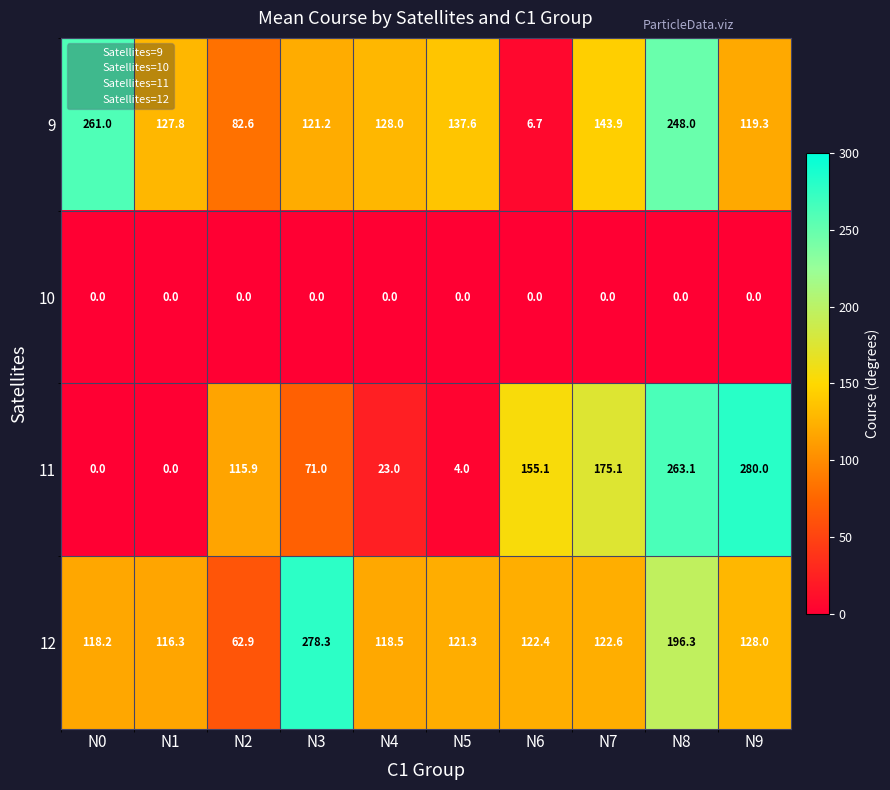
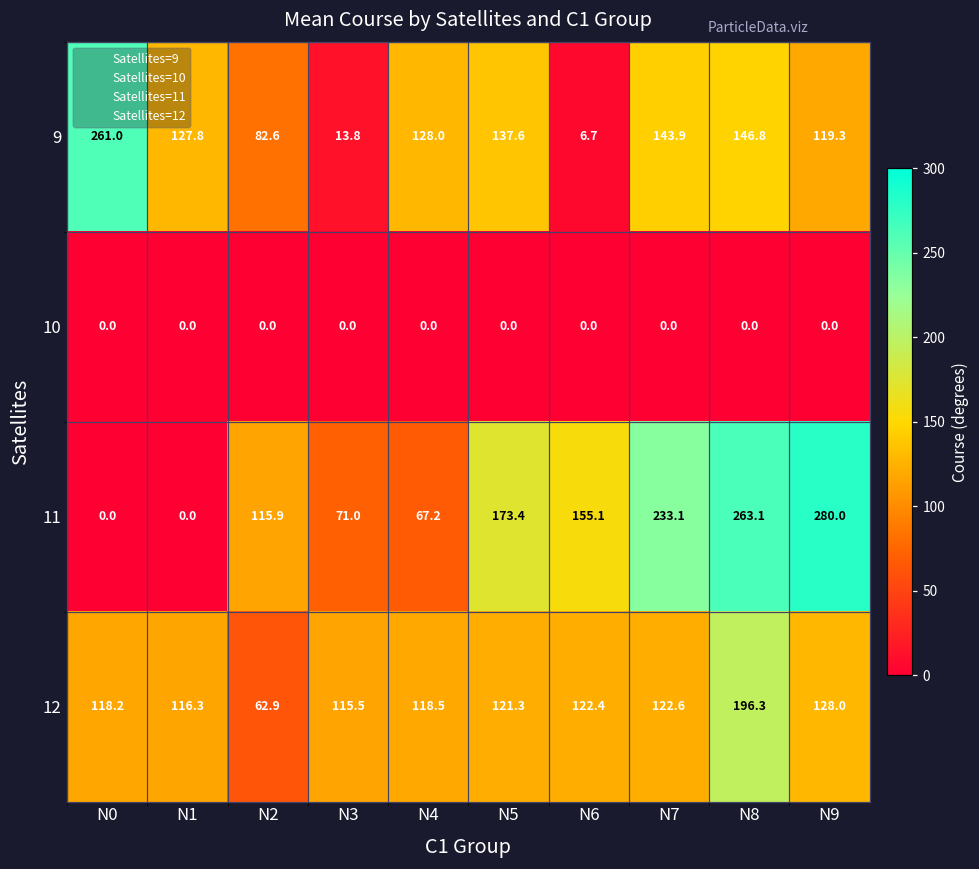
  {
    "9": {
      "N0": 261.0,
      "N1": 127.8,
      "N2": 82.6,
-     "N3": 121.2,
+     "N3": 13.8,
      "N4": 128.0,
      "N5": 137.6,
      "N6": 6.7,
      "N7": 143.9,
-     "N8": 248.0,
+     "N8": 146.8,
      "N9": 119.3
    },
    "10": {
      "N0": 0.0,
      "N1": 0.0,
      "N2": 0.0,
      "N3": 0.0,
      "N4": 0.0,
      "N5": 0.0,
      "N6": 0.0,
      "N7": 0.0,
      "N8": 0.0,
      "N9": 0.0
    },
    "11": {
      "N0": 0.0,
      "N1": 0.0,
      "N2": 115.9,
      "N3": 71.0,
-     "N4": 23.0,
-     "N5": 4.0,
+     "N4": 67.2,
+     "N5": 173.4,
      "N6": 155.1,
-     "N7": 175.1,
+     "N7": 233.1,
      "N8": 263.1,
      "N9": 280.0
    },
    "12": {
      "N0": 118.2,
      "N1": 116.3,
      "N2": 62.9,
-     "N3": 278.3,
+     "N3": 115.5,
      "N4": 118.5,
      "N5": 121.3,
      "N6": 122.4,
      "N7": 122.6,
      "N8": 196.3,
      "N9": 128.0
    }
  }
